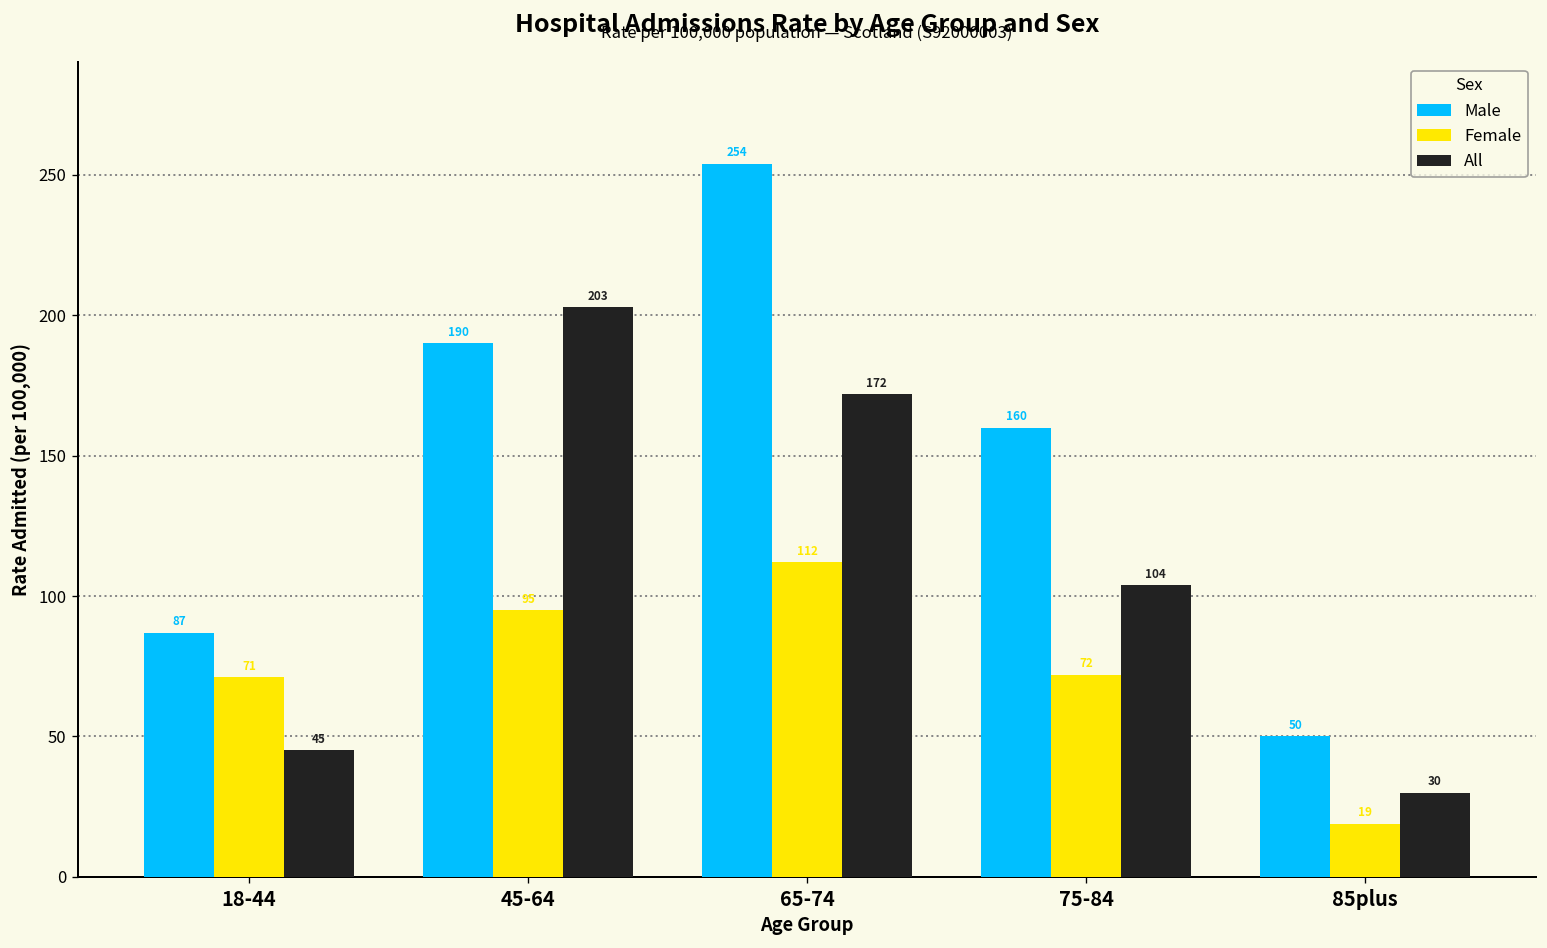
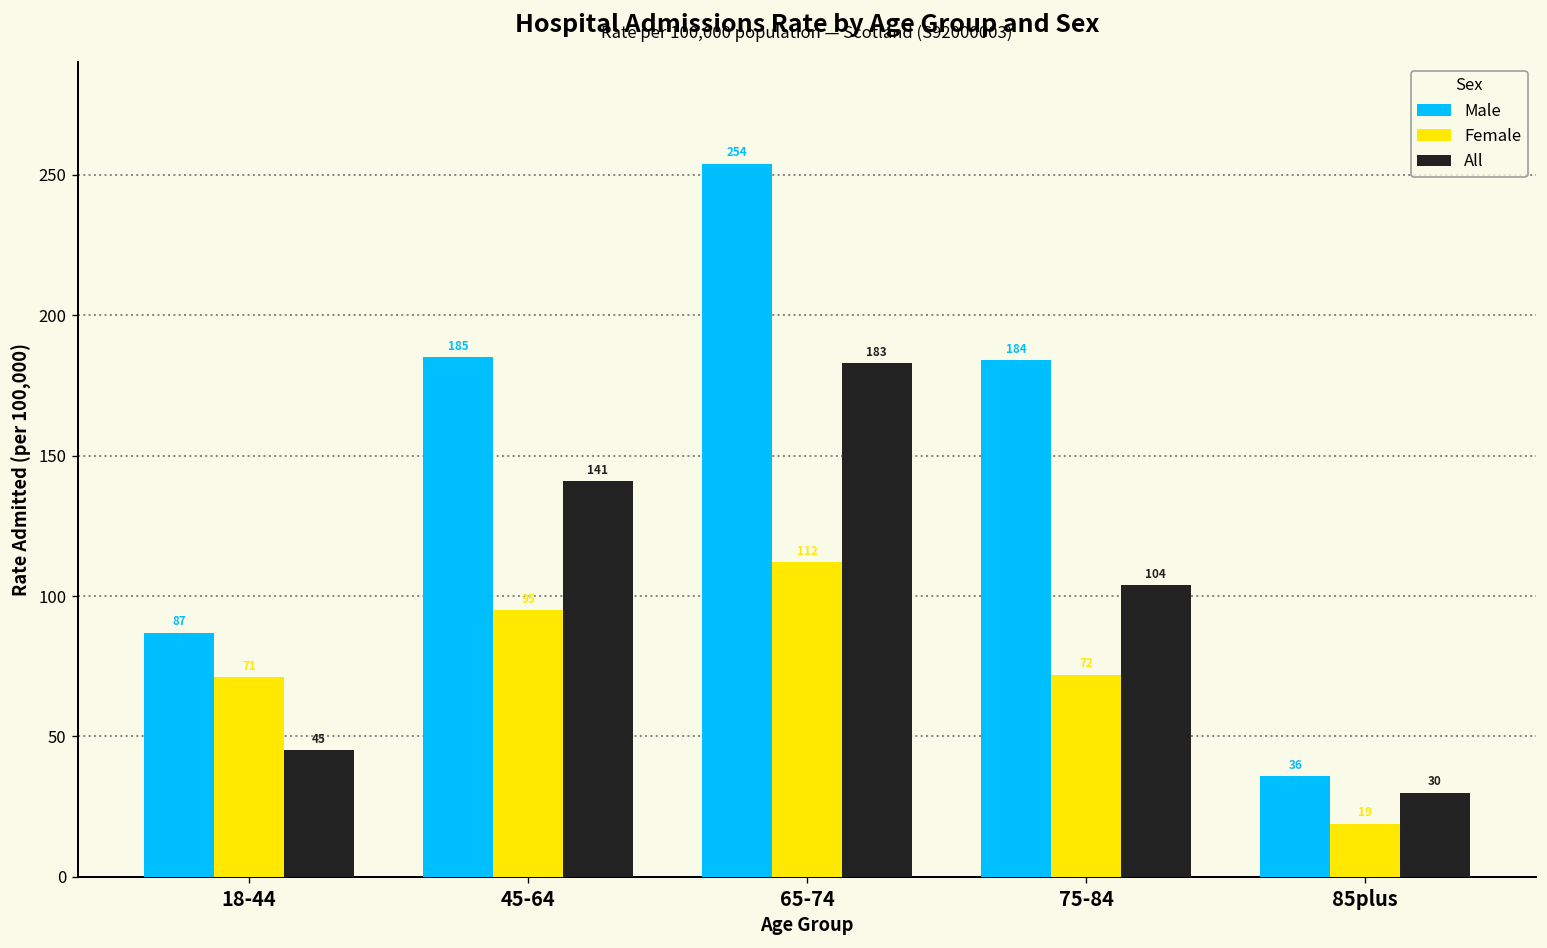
  {
    "Male": {
      "18-44": 87,
-     "45-64": 190,
+     "45-64": 185,
      "65-74": 254,
-     "75-84": 160,
-     "85plus": 50
+     "75-84": 184,
+     "85plus": 36
    },
    "Female": {
      "18-44": 71,
      "45-64": 95,
      "65-74": 112,
      "75-84": 72,
      "85plus": 19
    },
    "All": {
      "18-44": 45,
-     "45-64": 203,
-     "65-74": 172,
+     "45-64": 141,
+     "65-74": 183,
      "75-84": 104,
      "85plus": 30
    }
  }
